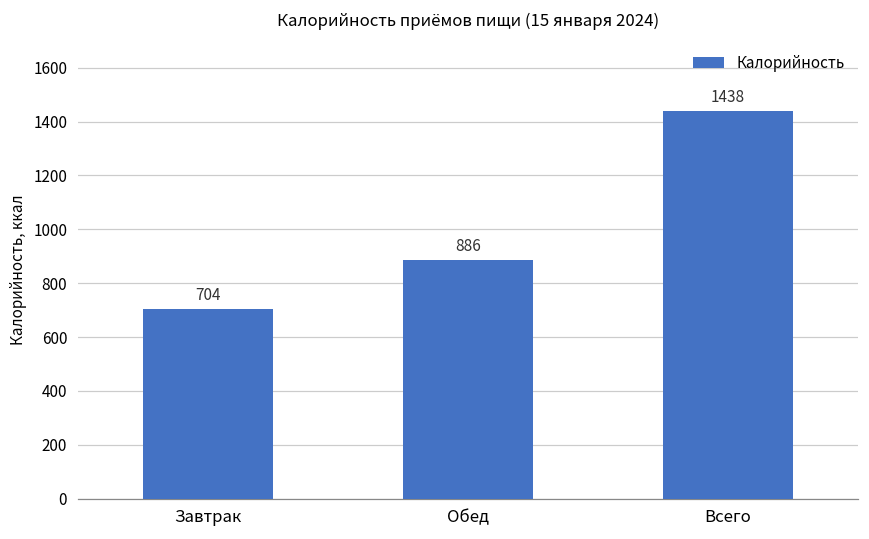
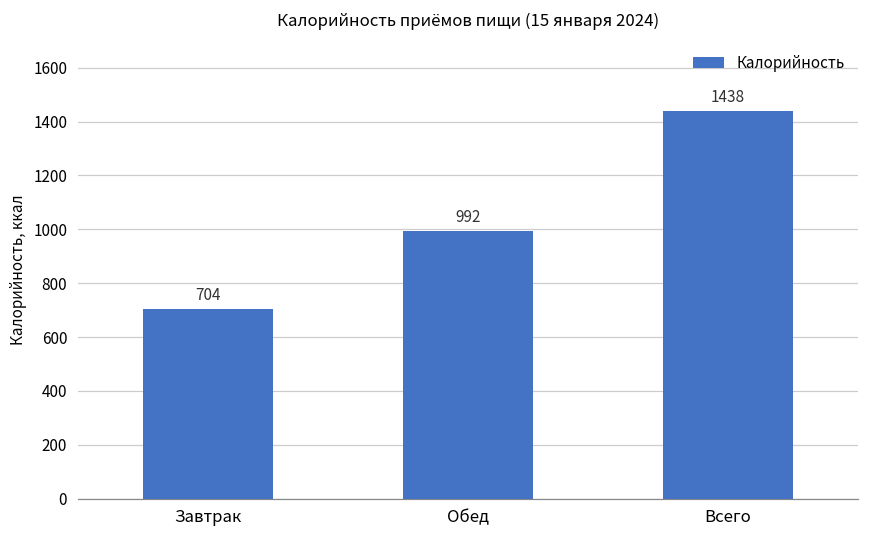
  {
    "Завтрак": 704,
-   "Обед": 886,
+   "Обед": 992,
    "Всего": 1438
  }
